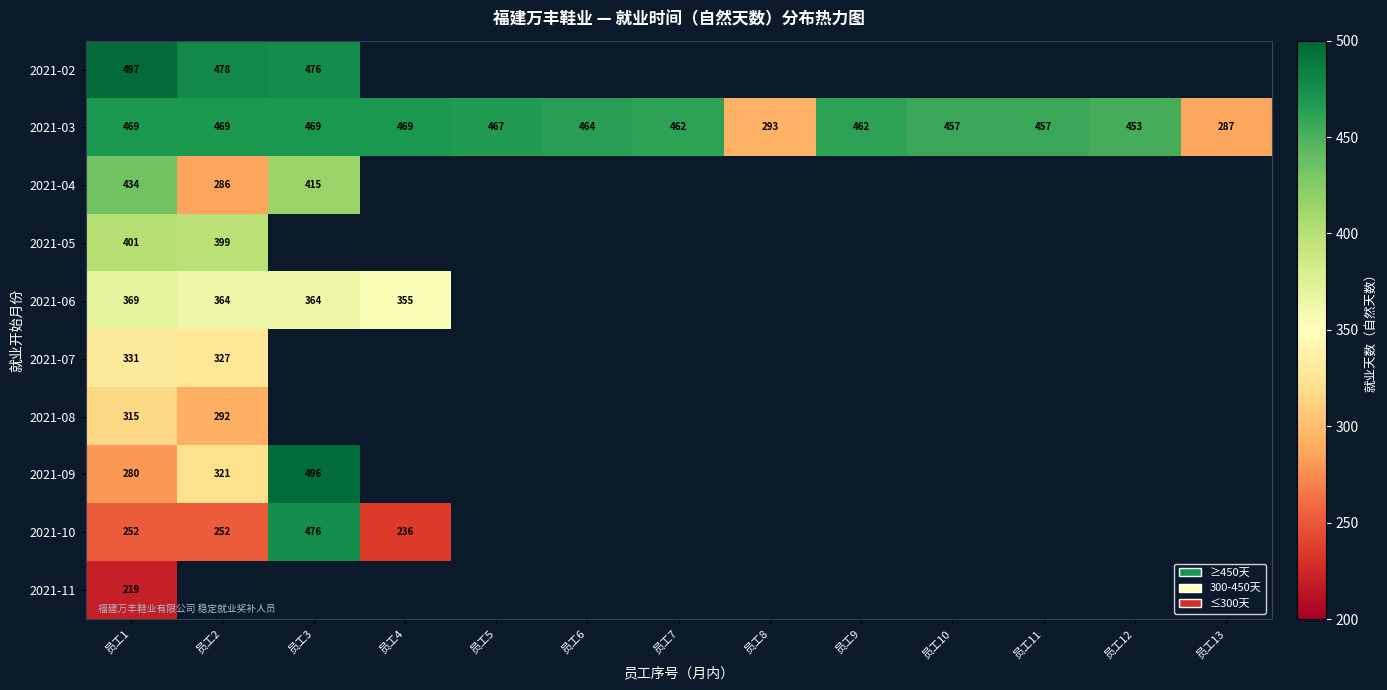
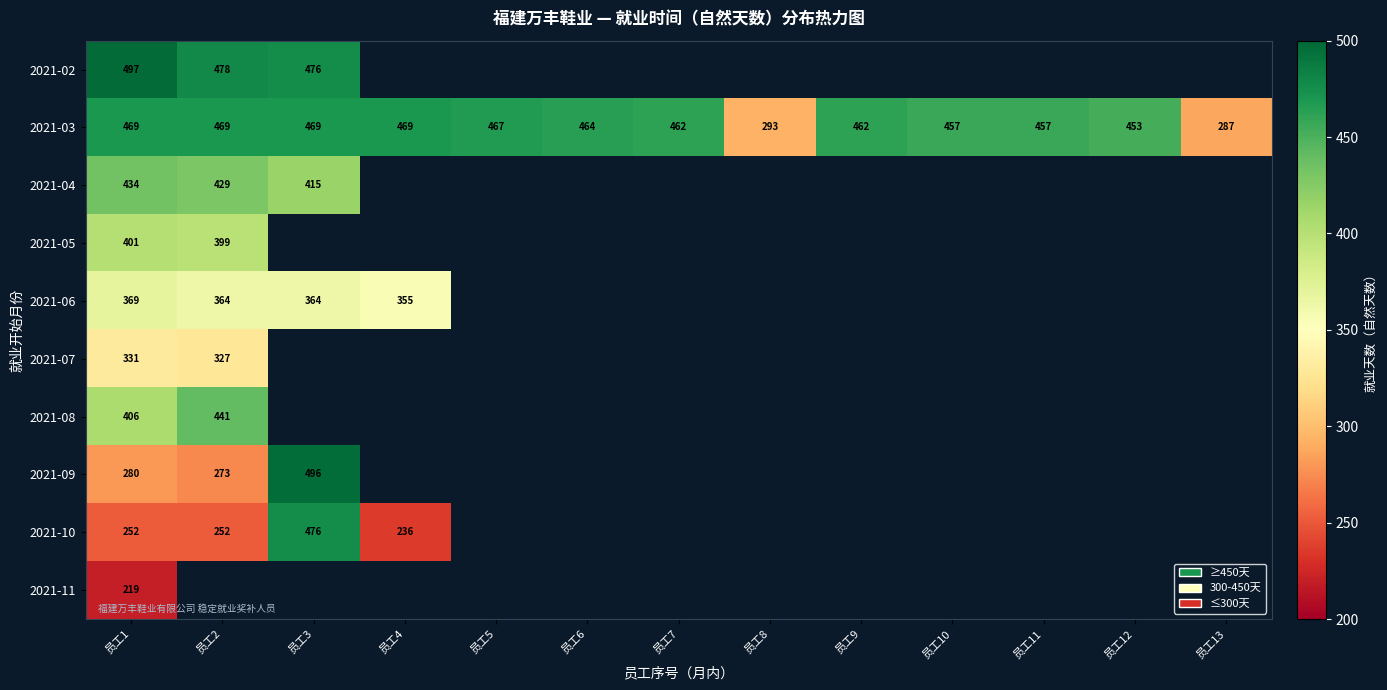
  {
    "2021-02": {
      "员工1": 497,
      "员工2": 478,
      "员工3": 476
    },
    "2021-03": {
      "员工1": 469,
      "员工2": 469,
      "员工3": 469,
      "员工4": 469,
      "员工5": 467,
      "员工6": 464,
      "员工7": 462,
      "员工8": 293,
      "员工9": 462,
      "员工10": 457,
      "员工11": 457,
      "员工12": 453,
      "员工13": 287
    },
    "2021-04": {
      "员工1": 434,
-     "员工2": 286,
+     "员工2": 429,
      "员工3": 415
    },
    "2021-05": {
      "员工1": 401,
      "员工2": 399
    },
    "2021-06": {
      "员工1": 369,
      "员工2": 364,
      "员工3": 364,
      "员工4": 355
    },
    "2021-07": {
      "员工1": 331,
      "员工2": 327
    },
    "2021-08": {
-     "员工1": 315,
-     "员工2": 292
+     "员工1": 406,
+     "员工2": 441
    },
    "2021-09": {
      "员工1": 280,
-     "员工2": 321,
+     "员工2": 273,
      "员工3": 496
    },
    "2021-10": {
      "员工1": 252,
      "员工2": 252,
      "员工3": 476,
      "员工4": 236
    },
    "2021-11": {
      "员工1": 219
    }
  }
